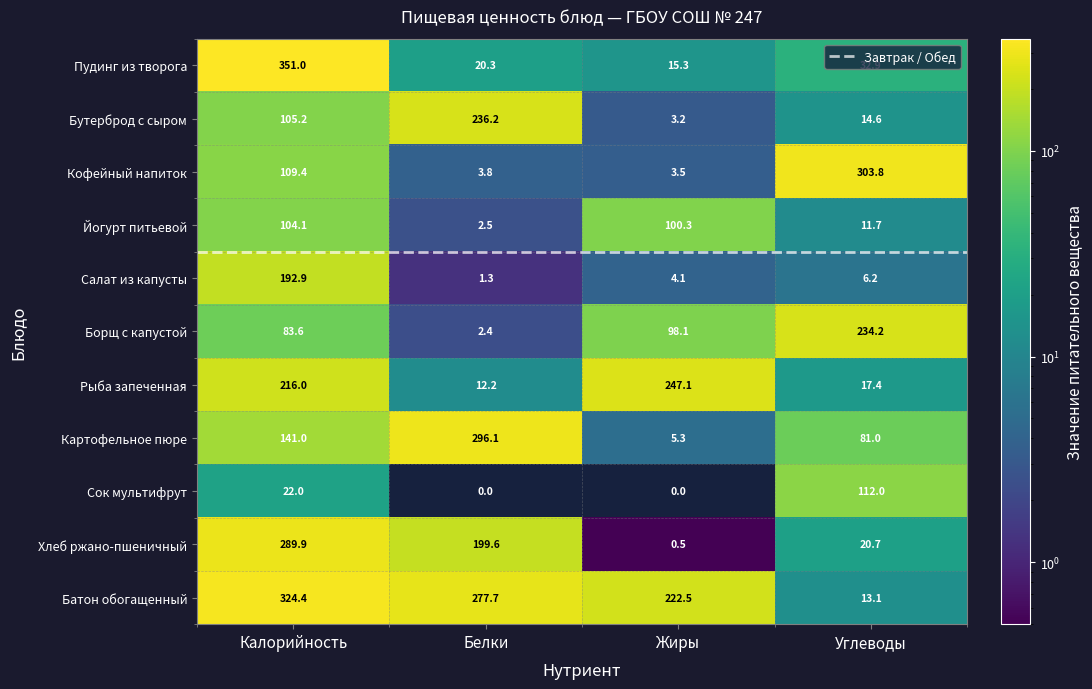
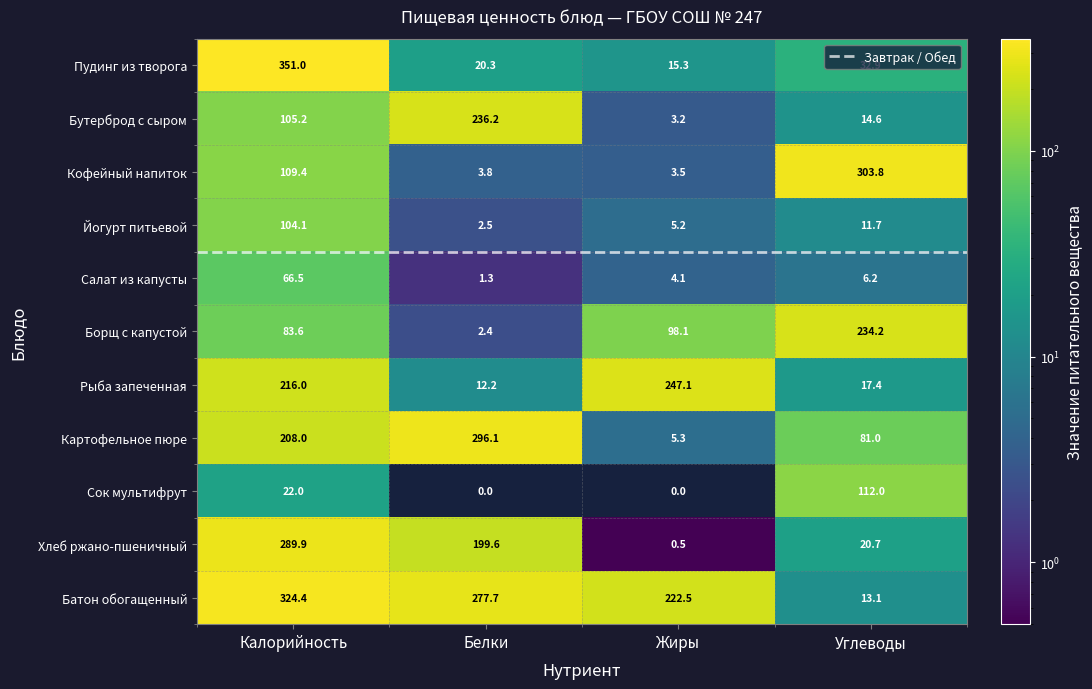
  {
    "Пудинг из творога": {
      "Калорийность": 351.0,
      "Белки": 20.3,
      "Жиры": 15.3
    },
    "Бутерброд с сыром": {
      "Калорийность": 105.2,
      "Белки": 236.2,
      "Жиры": 3.2,
      "Углеводы": 14.6
    },
    "Кофейный напиток": {
      "Калорийность": 109.4,
      "Белки": 3.8,
      "Жиры": 3.5,
      "Углеводы": 303.8
    },
    "Йогурт питьевой": {
      "Калорийность": 104.1,
      "Белки": 2.5,
-     "Жиры": 100.3,
+     "Жиры": 5.2,
      "Углеводы": 11.7
    },
    "Салат из капусты": {
-     "Калорийность": 192.9,
+     "Калорийность": 66.5,
      "Белки": 1.3,
      "Жиры": 4.1,
      "Углеводы": 6.2
    },
    "Борщ с капустой": {
      "Калорийность": 83.6,
      "Белки": 2.4,
      "Жиры": 98.1,
      "Углеводы": 234.2
    },
    "Рыба запеченная": {
      "Калорийность": 216.0,
      "Белки": 12.2,
      "Жиры": 247.1,
      "Углеводы": 17.4
    },
    "Картофельное пюре": {
-     "Калорийность": 141.0,
+     "Калорийность": 208.0,
      "Белки": 296.1,
      "Жиры": 5.3,
      "Углеводы": 81.0
    },
    "Сок мультифрут": {
      "Калорийность": 22.0,
      "Белки": 0.0,
      "Жиры": 0.0,
      "Углеводы": 112.0
    },
    "Хлеб ржано-пшеничный": {
      "Калорийность": 289.9,
      "Белки": 199.6,
      "Жиры": 0.5,
      "Углеводы": 20.7
    },
    "Батон обогащенный": {
      "Калорийность": 324.4,
      "Белки": 277.7,
      "Жиры": 222.5,
      "Углеводы": 13.1
    }
  }
